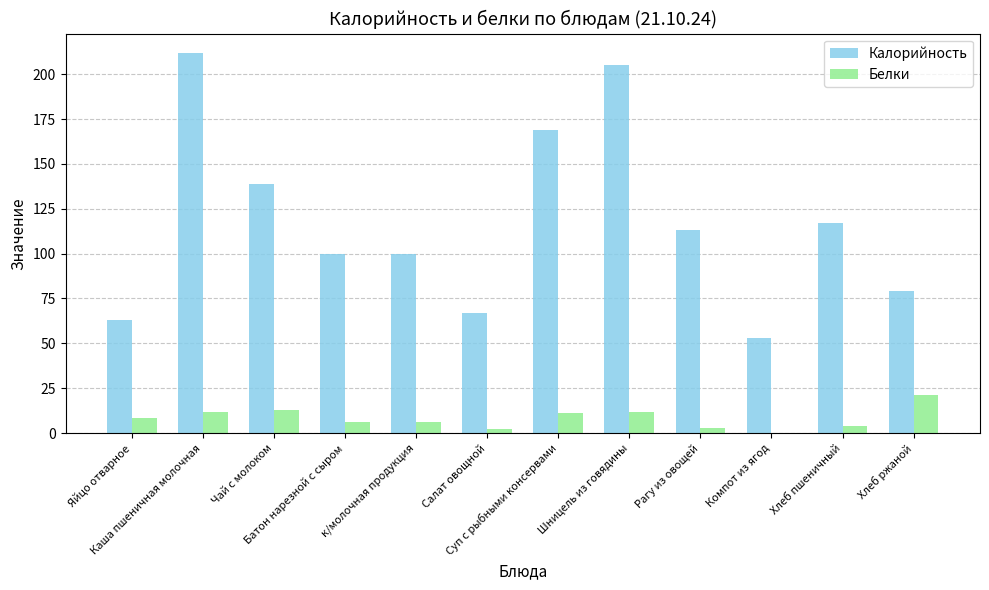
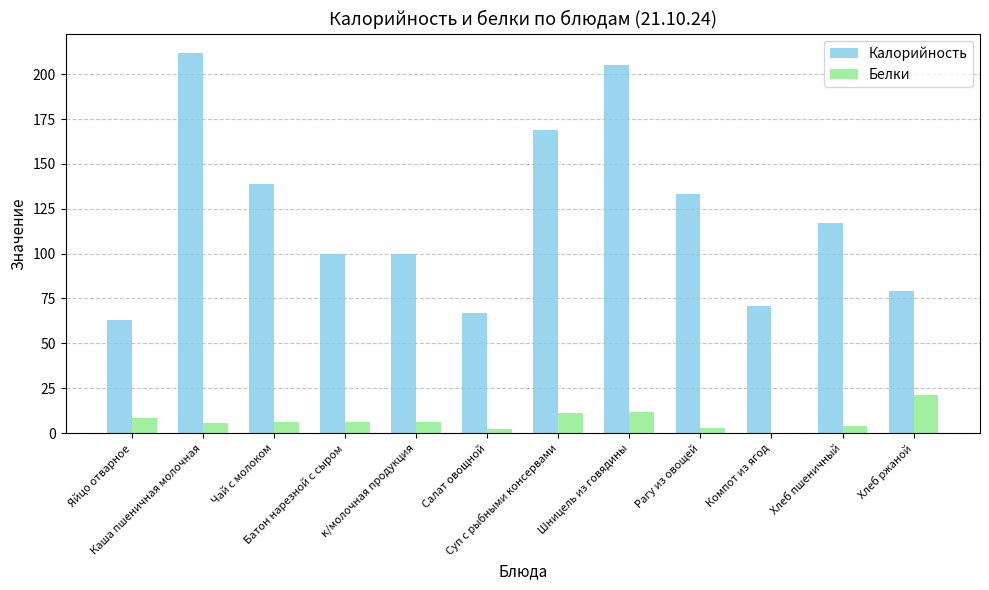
  {
    "Калорийность": {
      "Яйцо отварное": 63,
      "Каша пшеничная молочная": 212,
      "Чай с молоком": 139,
      "Батон нарезной с сыром": 100,
      "к/молочная продукция": 100,
      "Салат овощной": 67,
      "Суп с рыбными консервами": 169,
      "Шницель из говядины": 205,
-     "Рагу из овощей": 113,
-     "Компот из ягод": 53,
+     "Рагу из овощей": 133,
+     "Компот из ягод": 71,
      "Хлеб пшеничный": 117,
      "Хлеб ржаной": 79
    },
    "Белки": {
      "Яйцо отварное": 8,
-     "Каша пшеничная молочная": 12,
-     "Чай с молоком": 13,
+     "Каша пшеничная молочная": 6,
+     "Чай с молоком": 6,
      "Батон нарезной с сыром": 6,
      "к/молочная продукция": 6,
      "Салат овощной": 2,
      "Суп с рыбными консервами": 11,
      "Шницель из говядины": 12,
      "Рагу из овощей": 3,
      "Компот из ягод": 0,
      "Хлеб пшеничный": 4,
      "Хлеб ржаной": 21
    }
  }
